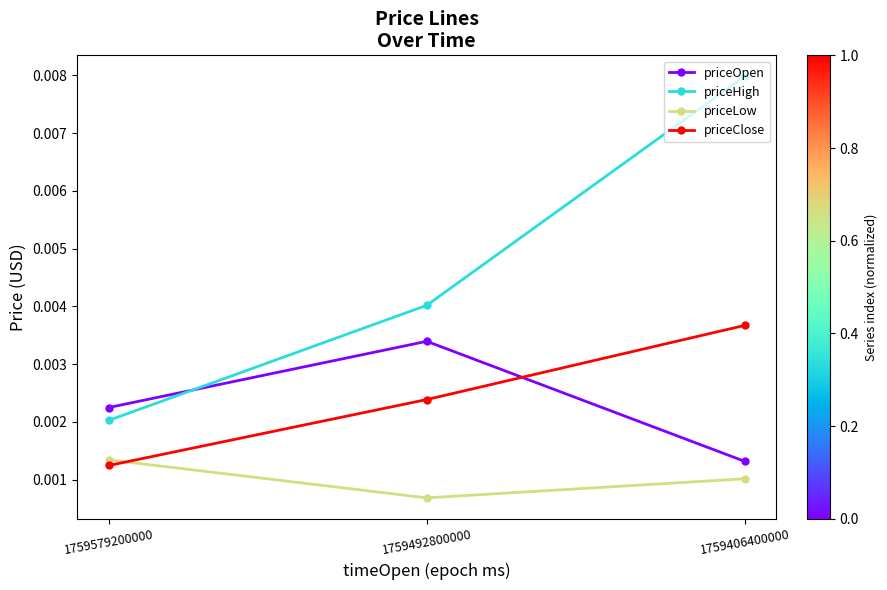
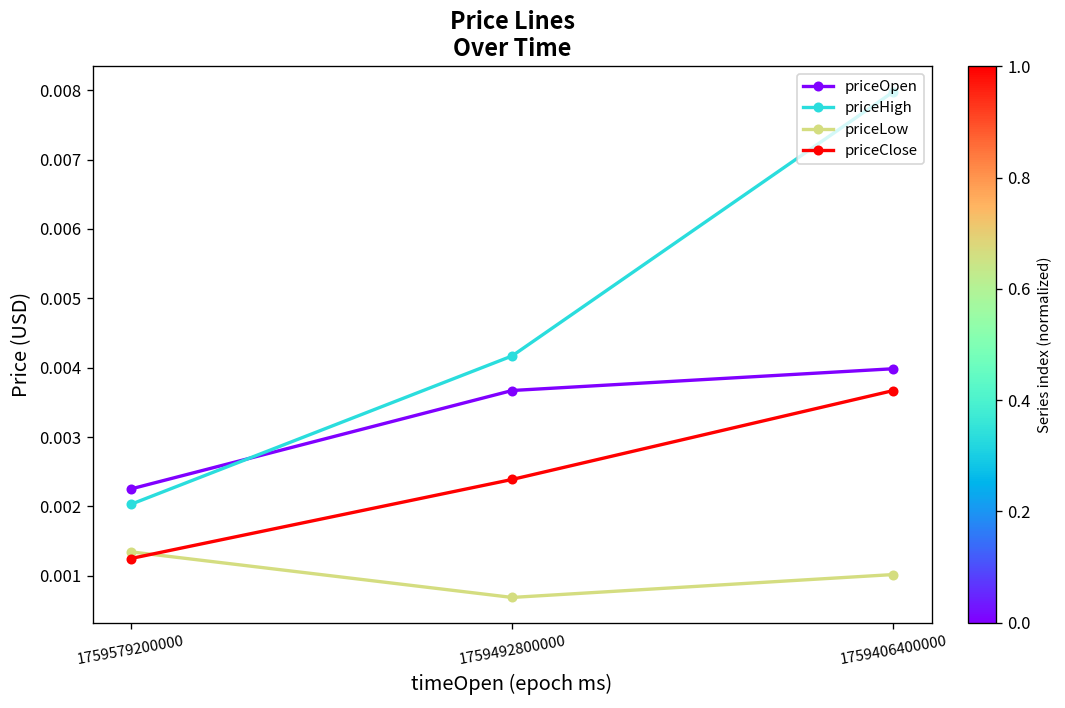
  {
    "priceOpen": {
      "1759579200000": 0.0023,
-     "1759492800000": 0.0034,
-     "1759406400000": 0.0013
+     "1759492800000": 0.0037,
+     "1759406400000": 0.0040
    },
    "priceHigh": {
      "1759579200000": 0.0020,
-     "1759492800000": 0.0040
+     "1759492800000": 0.0042
    },
    "priceLow": {
      "1759579200000": 0.0013,
      "1759492800000": 0.0007,
      "1759406400000": 0.0010
    },
    "priceClose": {
      "1759579200000": 0.0012,
      "1759492800000": 0.0024,
      "1759406400000": 0.0037
    }
  }
